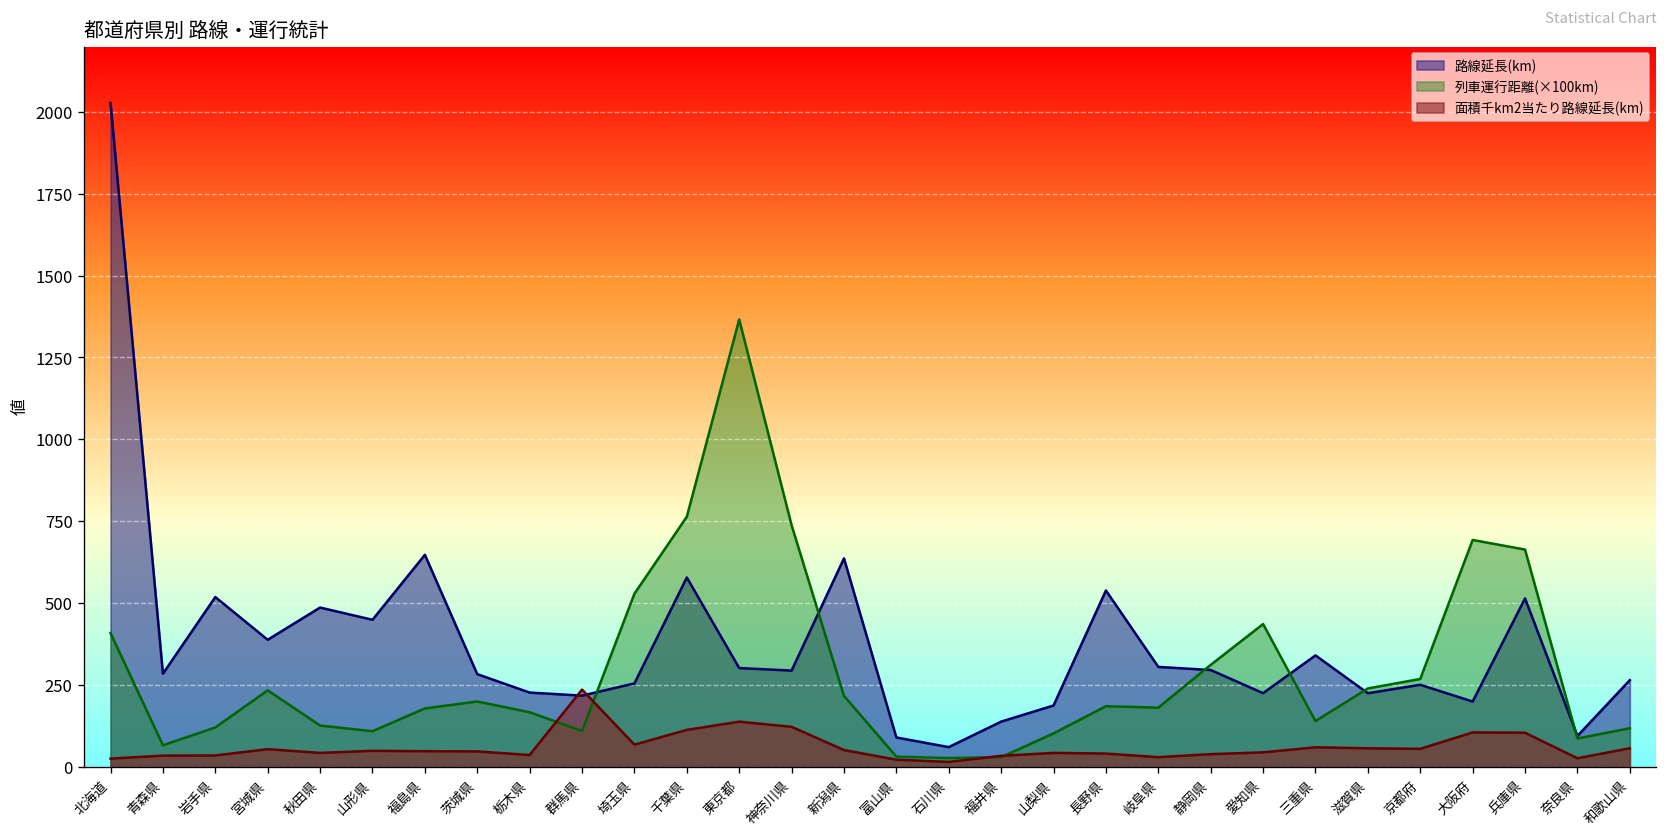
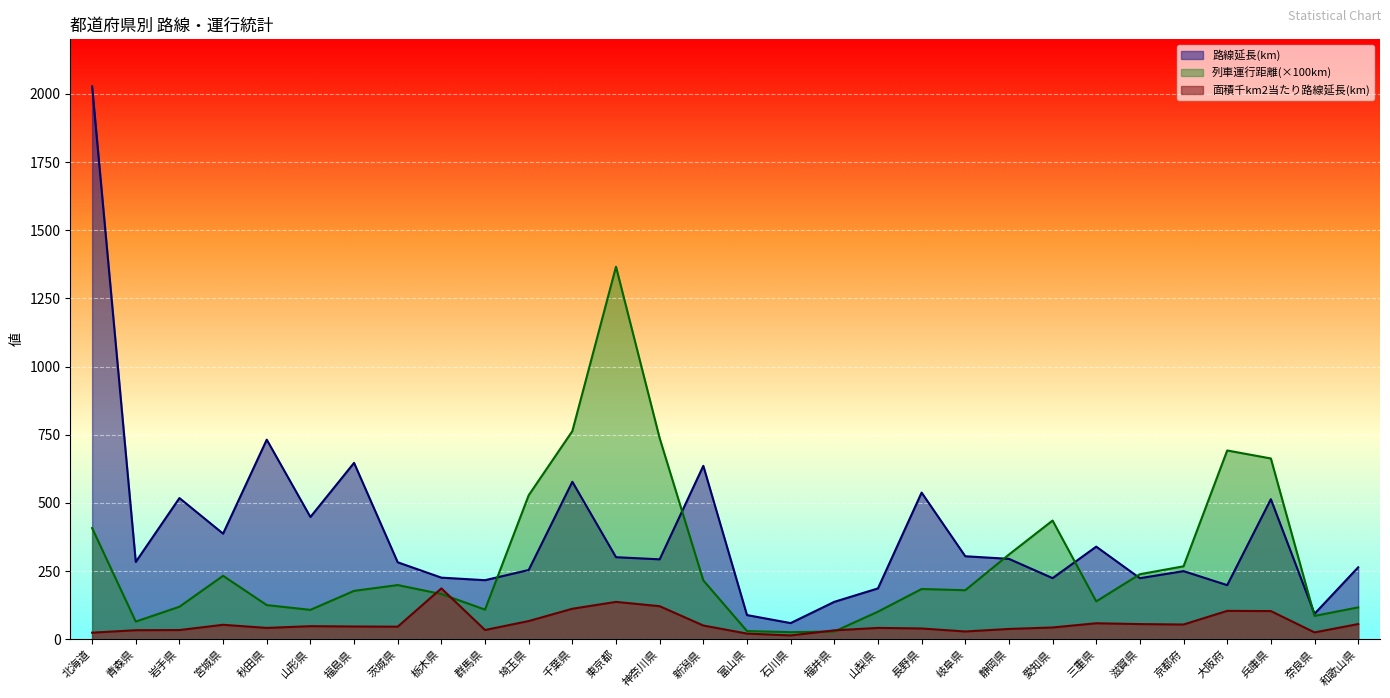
  {
    "路線延長(km)": {
      "北海道": 2030,
      "青森県": 280,
      "岩手県": 520,
      "宮城県": 390,
-     "秋田県": 490,
+     "秋田県": 730,
      "山形県": 450,
      "福島県": 650,
      "茨城県": 280,
      "栃木県": 230,
      "群馬県": 220,
      "埼玉県": 250,
      "千葉県": 580,
      "東京都": 300,
      "神奈川県": 290,
      "新潟県": 640,
      "富山県": 90,
      "石川県": 60,
      "福井県": 140,
      "山梨県": 190,
      "長野県": 540,
      "岐阜県": 300,
      "静岡県": 290,
      "愛知県": 220,
      "三重県": 340,
      "滋賀県": 220,
      "京都府": 250,
      "大阪府": 200,
      "兵庫県": 510,
      "和歌山県": 260
    },
    "列車運行距離(×100km)": {
      "北海道": 410,
      "青森県": 70,
      "岩手県": 120,
      "宮城県": 230,
      "秋田県": 130,
      "山形県": 110,
      "福島県": 180,
      "茨城県": 200,
      "栃木県": 170,
      "群馬県": 110,
      "埼玉県": 530,
      "千葉県": 760,
      "東京都": 1370,
      "神奈川県": 740,
      "新潟県": 220,
      "富山県": 30,
      "石川県": 30,
      "山梨県": 100,
      "長野県": 180,
      "岐阜県": 180,
      "静岡県": 310,
      "愛知県": 440,
      "三重県": 140,
      "滋賀県": 240,
      "京都府": 270,
      "大阪府": 690,
      "兵庫県": 660,
      "和歌山県": 120
    },
    "面積千km2当たり路線延長(km)": {
      "北海道": 20,
      "青森県": 30,
      "岩手県": 30,
      "宮城県": 50,
      "秋田県": 40,
      "山形県": 50,
      "福島県": 50,
      "茨城県": 50,
-     "栃木県": 40,
-     "群馬県": 240,
+     "栃木県": 190,
+     "群馬県": 30,
      "埼玉県": 70,
      "千葉県": 110,
      "東京都": 140,
      "神奈川県": 120,
      "新潟県": 50,
      "富山県": 20,
      "石川県": 10,
      "山梨県": 40,
      "長野県": 40,
      "岐阜県": 30,
      "静岡県": 40,
      "愛知県": 40,
      "三重県": 60,
      "滋賀県": 60,
      "京都府": 50,
      "大阪府": 100,
      "兵庫県": 100,
      "奈良県": 30,
      "和歌山県": 60
    }
  }
